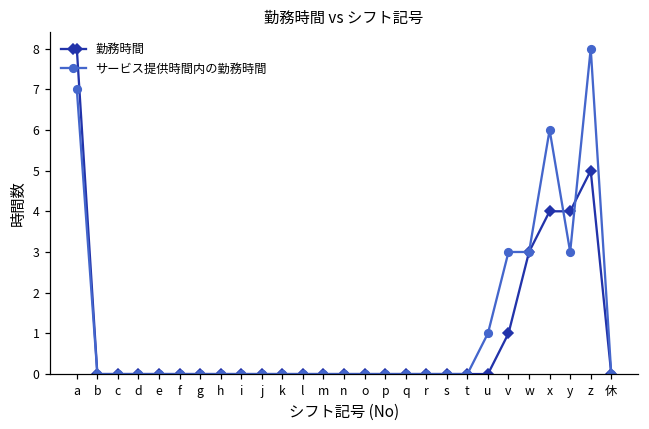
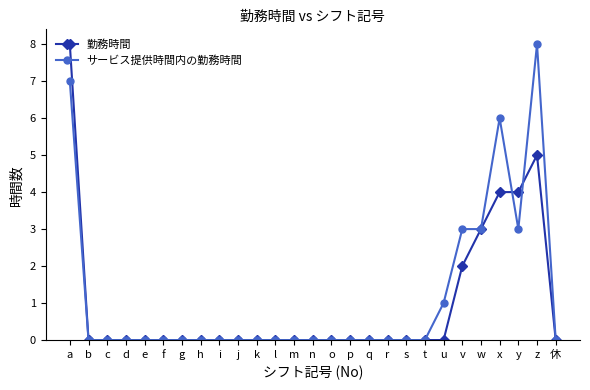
  {
    "勤務時間": {
      "a": 8,
      "u": 0,
-     "v": 1,
+     "v": 2,
      "x": 4,
      "y": 4,
      "z": 5
    },
    "サービス提供時間内の勤務時間": {
      "a": 7,
      "u": 1,
      "v": 3,
      "x": 6,
      "y": 3,
      "z": 8
    }
  }
